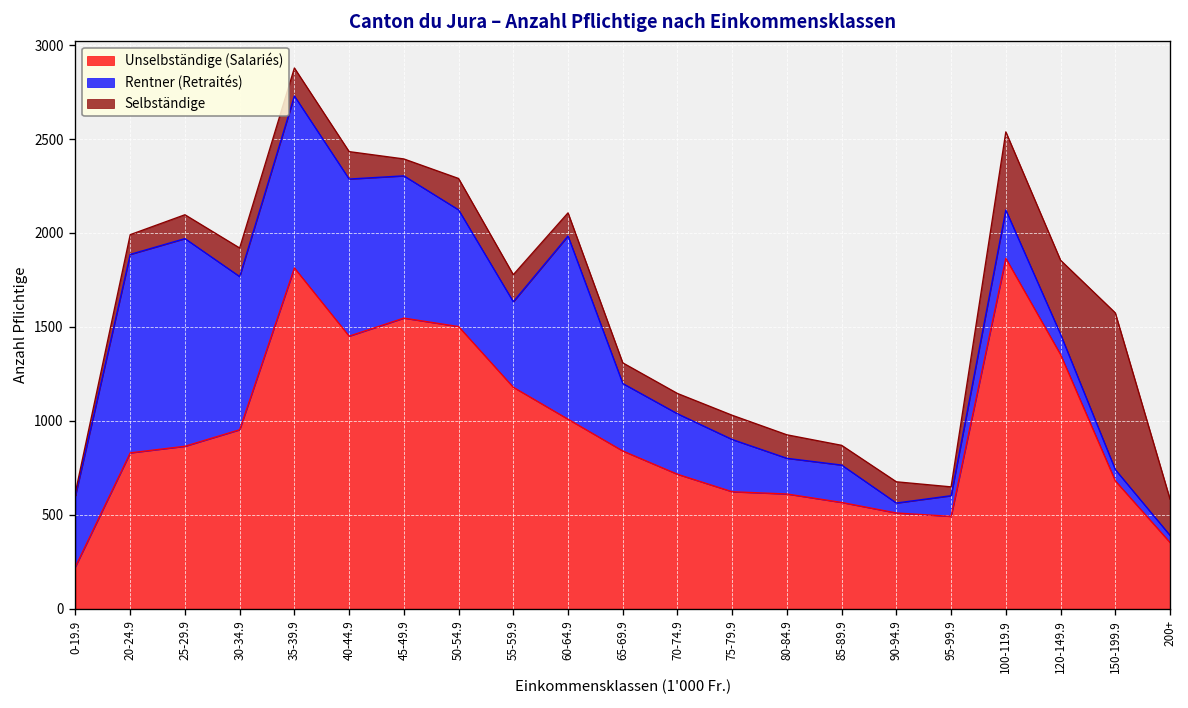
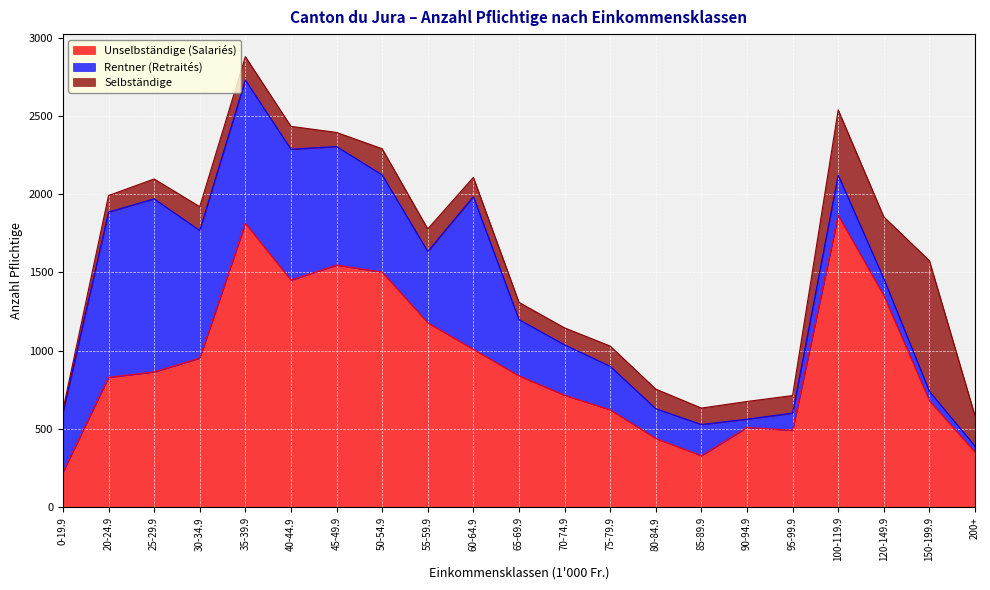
  {
    "Unselbständige (Salariés)": {
      "0-19.9": 230,
      "20-24.9": 830,
      "25-29.9": 870,
      "30-34.9": 950,
      "35-39.9": 1810,
      "40-44.9": 1450,
      "45-49.9": 1550,
      "50-54.9": 1500,
      "55-59.9": 1180,
      "60-64.9": 1010,
      "65-69.9": 840,
      "70-74.9": 720,
      "75-79.9": 620,
-     "80-84.9": 610,
-     "85-89.9": 570,
+     "80-84.9": 440,
+     "85-89.9": 330,
      "90-94.9": 510,
      "95-99.9": 490,
      "100-119.9": 1870,
      "120-149.9": 1350,
      "150-199.9": 680,
      "200+": 350
    },
    "Rentner (Retraités)": {
      "0-19.9": 380,
      "20-24.9": 1060,
      "25-29.9": 1110,
      "30-34.9": 820,
      "35-39.9": 920,
      "40-44.9": 840,
      "45-49.9": 760,
      "50-54.9": 620,
      "55-59.9": 460,
      "60-64.9": 980,
      "65-69.9": 360,
      "70-74.9": 320,
      "75-79.9": 280,
      "80-84.9": 190,
      "85-89.9": 200,
      "90-94.9": 50,
      "95-99.9": 110,
      "100-119.9": 260,
      "120-149.9": 110,
      "150-199.9": 60,
      "200+": 40
    },
    "Selbständige": {
      "0-19.9": 20,
      "20-24.9": 110,
      "25-29.9": 130,
      "30-34.9": 150,
      "35-39.9": 150,
      "40-44.9": 150,
      "45-49.9": 90,
      "50-54.9": 170,
      "55-59.9": 140,
      "60-64.9": 120,
      "65-69.9": 110,
      "70-74.9": 110,
      "75-79.9": 130,
      "80-84.9": 130,
      "85-89.9": 110,
      "90-94.9": 110,
-     "95-99.9": 50,
+     "95-99.9": 110,
      "100-119.9": 420,
      "120-149.9": 390,
      "150-199.9": 830,
      "200+": 190
    }
  }
